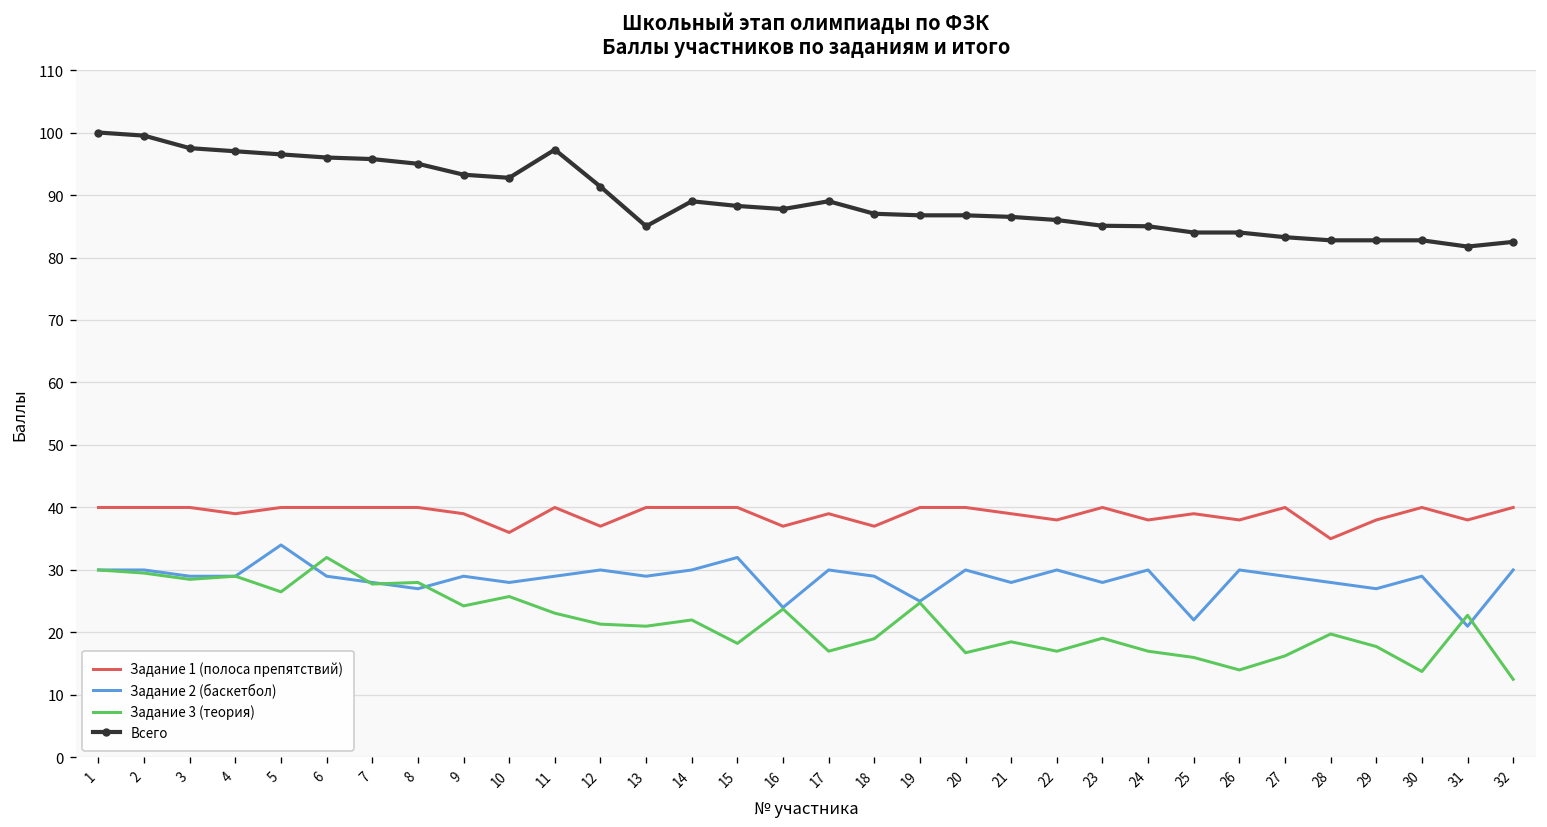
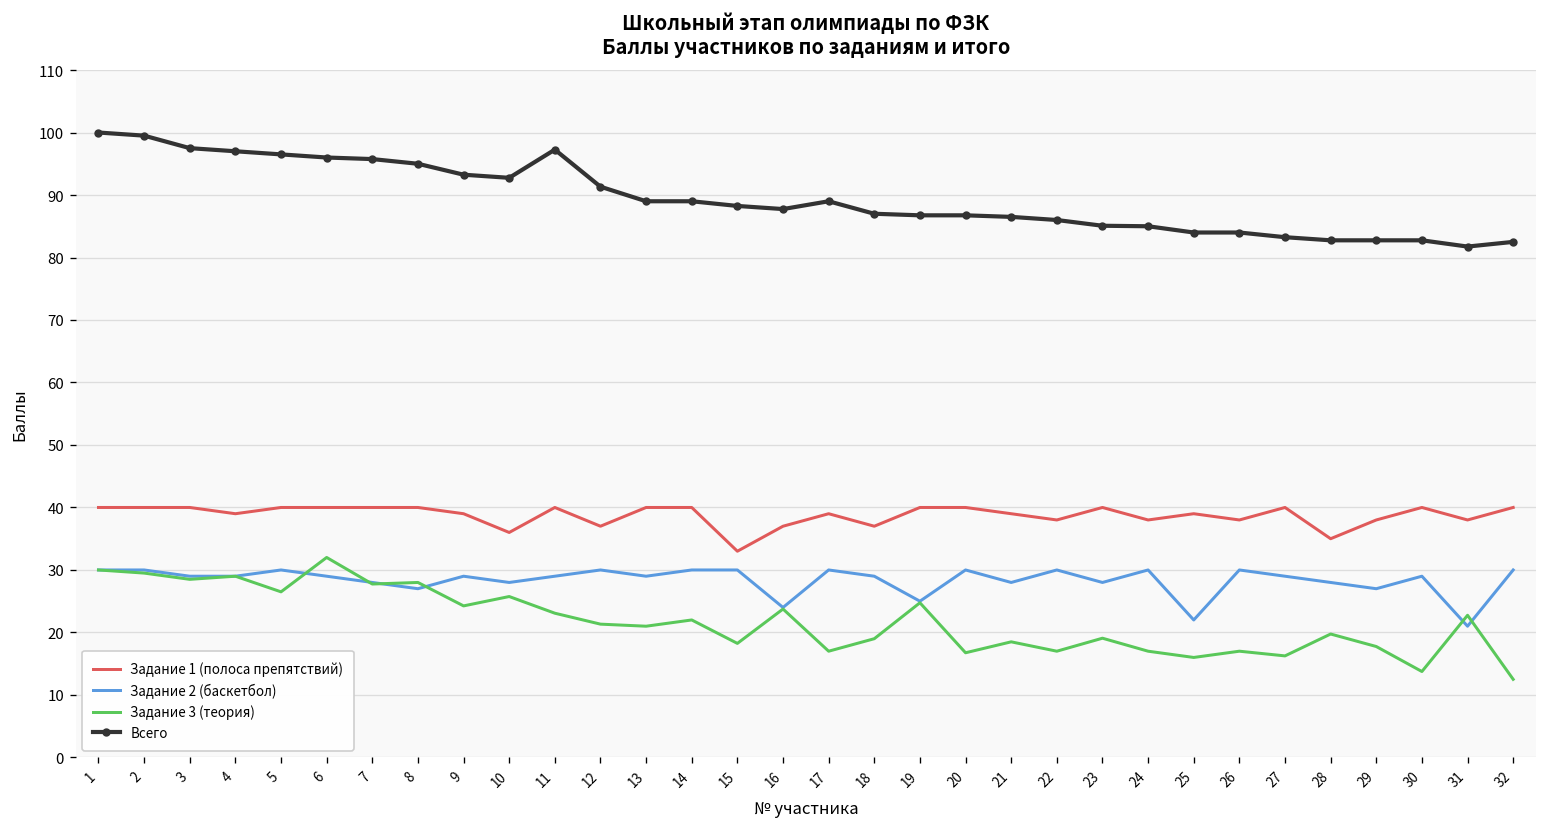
  {
    "Задание 1 (полоса препятствий)": {
      "1": 40,
      "2": 40,
      "3": 40,
      "4": 39,
      "5": 40,
      "6": 40,
      "7": 40,
      "8": 40,
      "9": 39,
      "10": 36,
      "11": 40,
      "12": 37,
      "13": 40,
      "14": 40,
-     "15": 40,
+     "15": 33,
      "16": 37,
      "17": 39,
      "18": 37,
      "19": 40,
      "20": 40,
      "21": 39,
      "22": 38,
      "23": 40,
      "24": 38,
      "25": 39,
      "26": 38,
      "27": 40,
      "28": 35,
      "29": 38,
      "30": 40,
      "31": 38,
      "32": 40
    },
    "Задание 2 (баскетбол)": {
      "2": 30,
      "3": 29,
-     "5": 34,
+     "5": 30,
      "6": 29,
      "8": 27,
      "9": 29,
      "10": 28,
      "11": 29,
      "12": 30,
      "13": 29,
      "14": 30,
-     "15": 32,
+     "15": 30,
      "17": 30,
      "18": 29,
      "20": 30,
      "21": 28,
      "22": 30,
      "23": 28,
      "24": 30,
      "25": 22,
      "26": 30,
      "27": 29,
      "28": 28,
      "29": 27,
      "30": 29,
      "31": 21,
      "32": 30
    },
    "Задание 3 (теория)": {
      "2": 30,
      "3": 29,
      "5": 27,
      "6": 32,
      "8": 28,
      "9": 24,
      "10": 26,
      "11": 23,
      "12": 21,
      "13": 21,
      "14": 22,
      "15": 18,
      "17": 17,
      "18": 19,
      "20": 17,
      "21": 19,
      "22": 17,
      "23": 19,
      "24": 17,
      "25": 16,
-     "26": 14,
+     "26": 17,
      "27": 16,
      "28": 20,
      "29": 18,
      "30": 14,
      "31": 23,
      "32": 13
    },
    "Всего": {
      "1": 100,
      "2": 100,
      "3": 98,
      "4": 97,
      "5": 97,
      "6": 96,
      "7": 96,
      "8": 95,
      "9": 93,
      "10": 93,
      "11": 97,
      "12": 91,
-     "13": 85,
+     "13": 89,
      "14": 89,
      "15": 88,
      "16": 88,
      "17": 89,
      "18": 87,
      "19": 87,
      "20": 87,
      "21": 87,
      "22": 86,
      "23": 85,
      "24": 85,
      "25": 84,
      "26": 84,
      "27": 83,
      "28": 83,
      "29": 83,
      "30": 83,
      "31": 82,
      "32": 83
    }
  }
